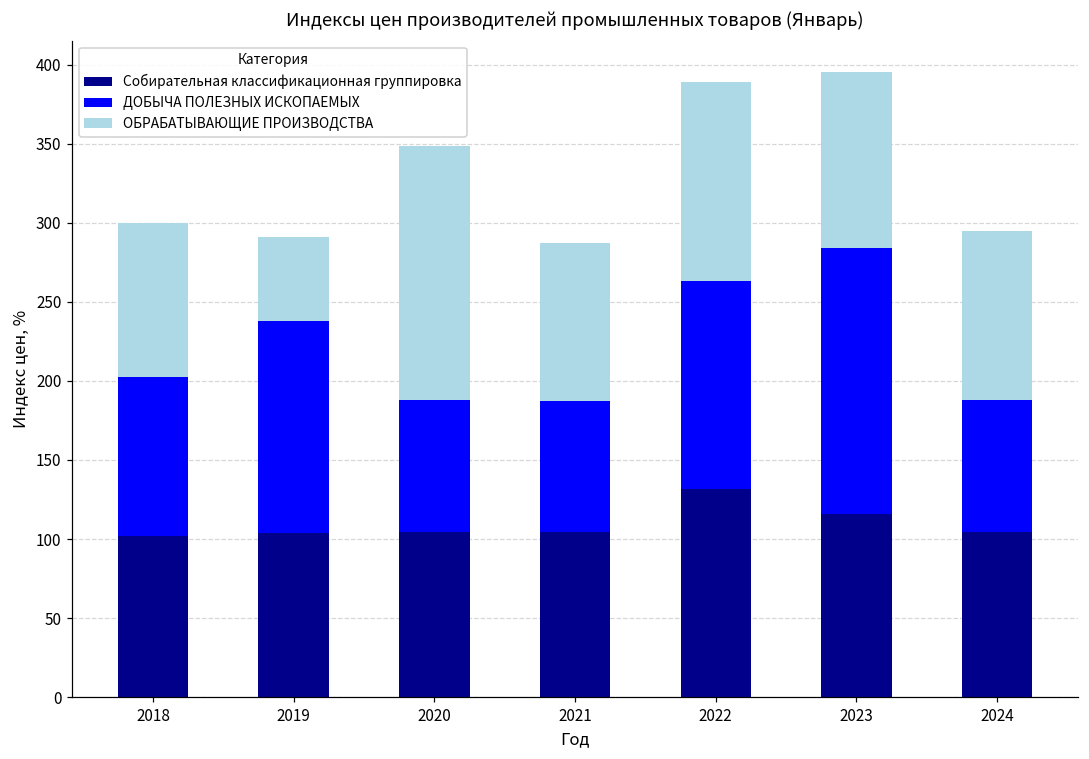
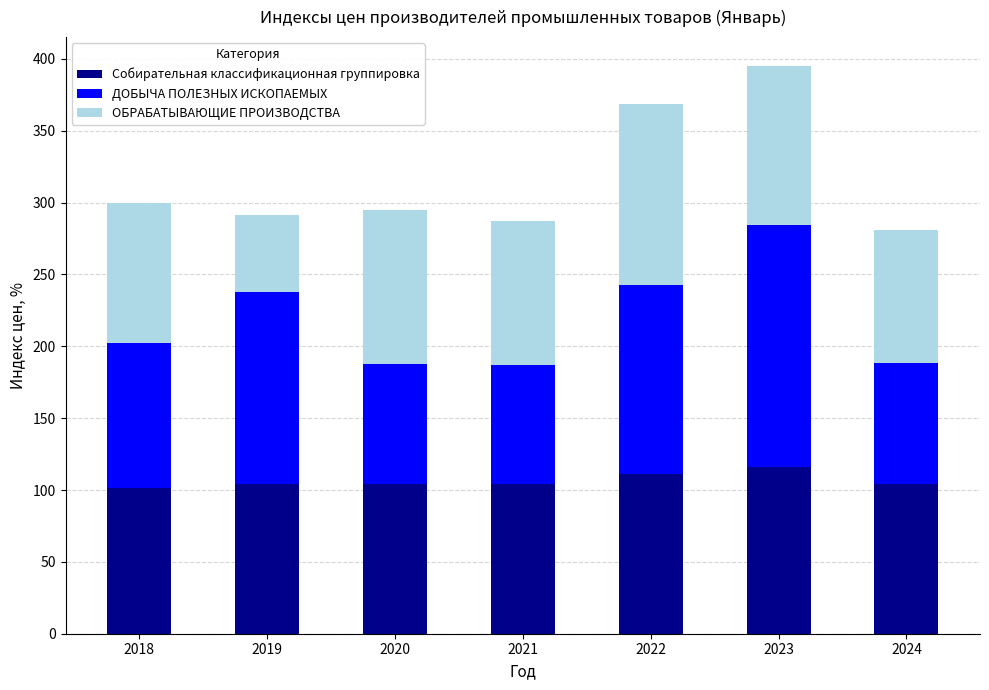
  {
    "Собирательная классификационная группировка": {
      "2018": 102,
      "2019": 104,
      "2020": 104,
      "2021": 104,
-     "2022": 132,
+     "2022": 111,
      "2023": 116,
      "2024": 104
    },
    "ДОБЫЧА ПОЛЕЗНЫХ ИСКОПАЕМЫХ": {
      "2018": 101,
      "2019": 134,
      "2020": 83,
      "2021": 83,
      "2022": 131,
      "2023": 168,
      "2024": 84
    },
    "ОБРАБАТЫВАЮЩИЕ ПРОИЗВОДСТВА": {
      "2018": 97,
      "2019": 53,
-     "2020": 161,
+     "2020": 107,
      "2021": 100,
      "2022": 126,
      "2023": 111,
-     "2024": 107
+     "2024": 93
    }
  }
